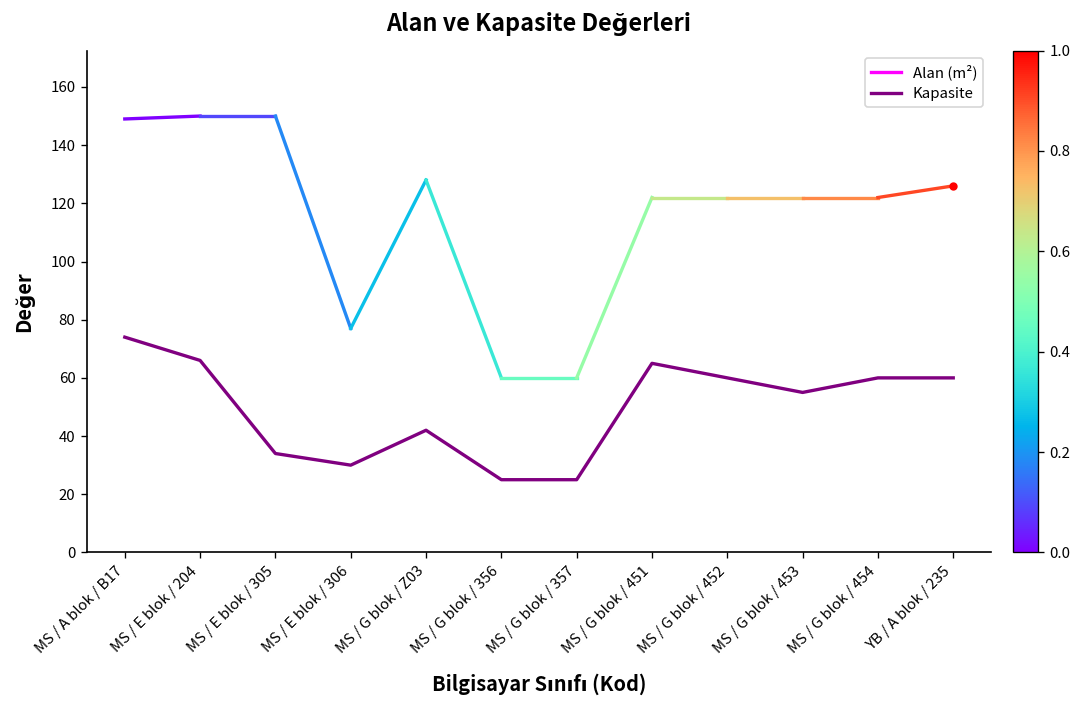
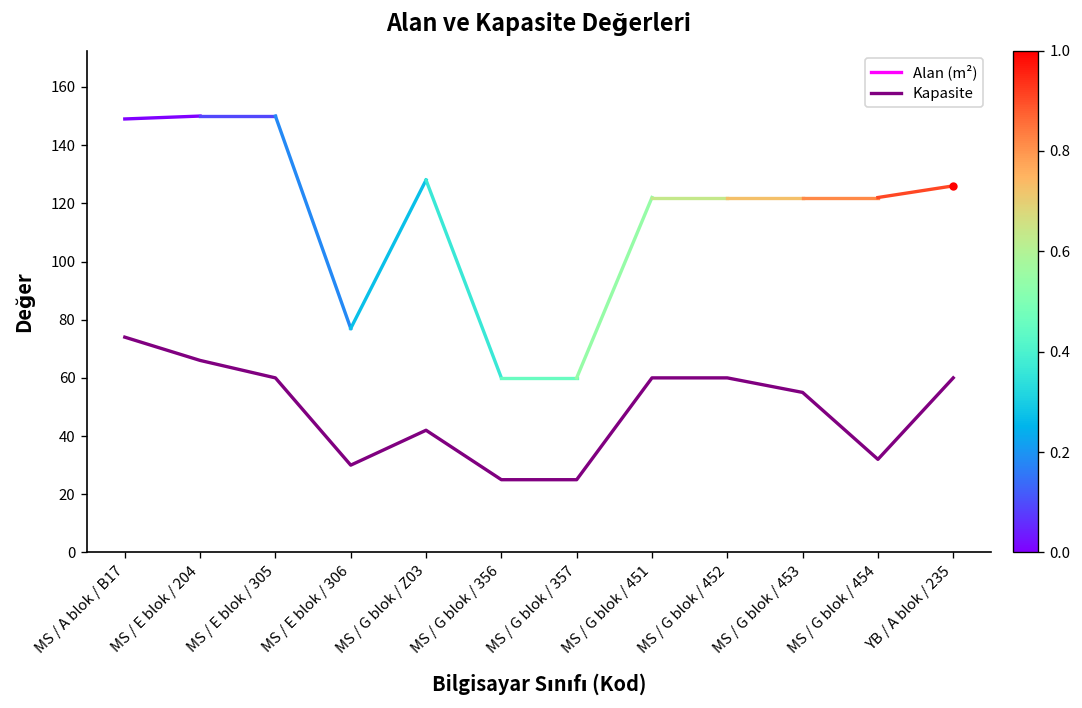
  {
    "Kapasite": {
      "MS / A blok / B17": 74,
      "MS / E blok / 204": 66,
-     "MS / E blok / 305": 34,
+     "MS / E blok / 305": 60,
      "MS / E blok / 306": 30,
      "MS / G blok / Z03": 42,
      "MS / G blok / 356": 25,
      "MS / G blok / 357": 25,
-     "MS / G blok / 451": 65,
+     "MS / G blok / 451": 60,
      "MS / G blok / 452": 60,
      "MS / G blok / 453": 55,
-     "MS / G blok / 454": 60,
+     "MS / G blok / 454": 32,
      "YB / A blok / 235": 60
    }
  }
